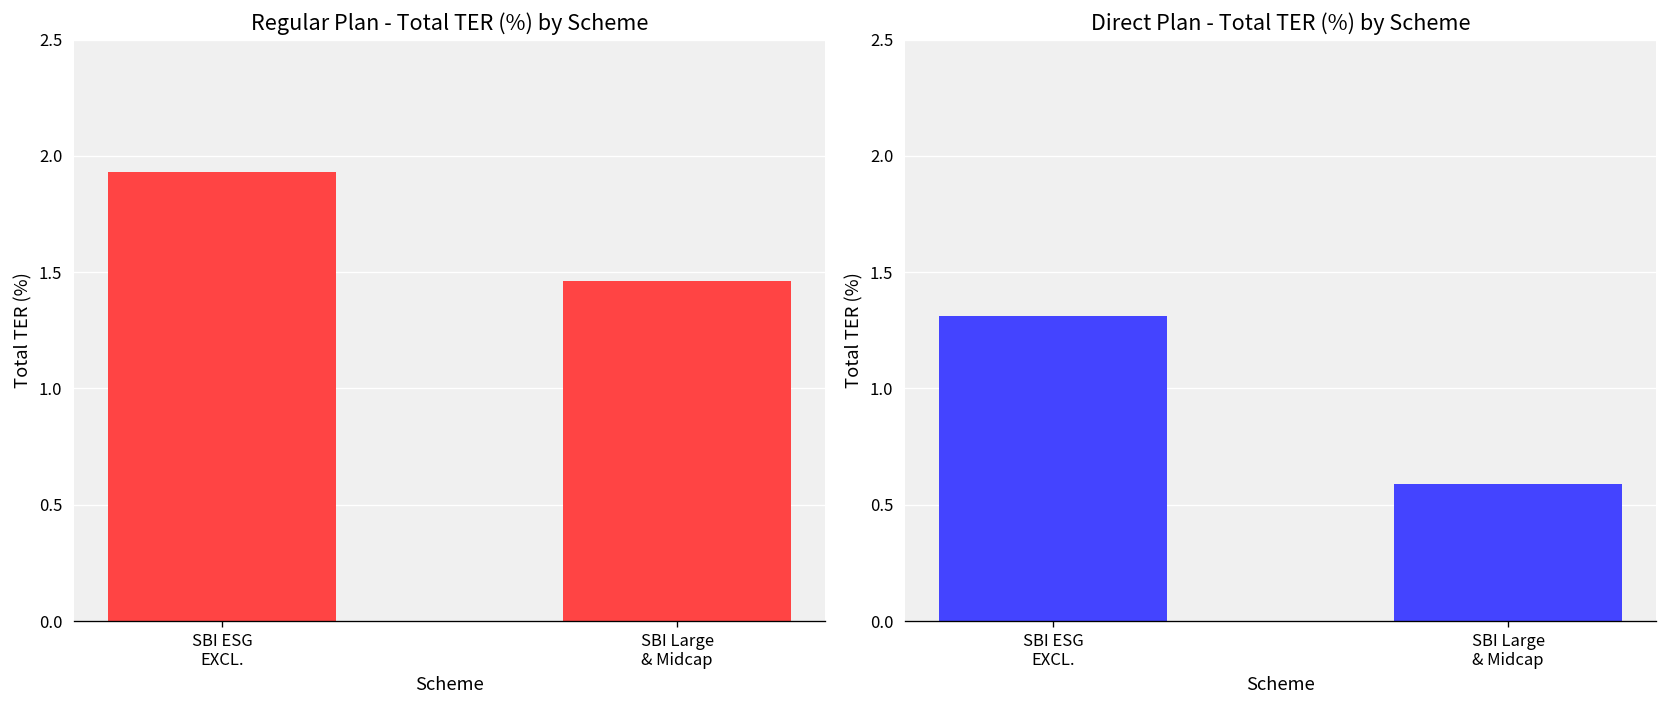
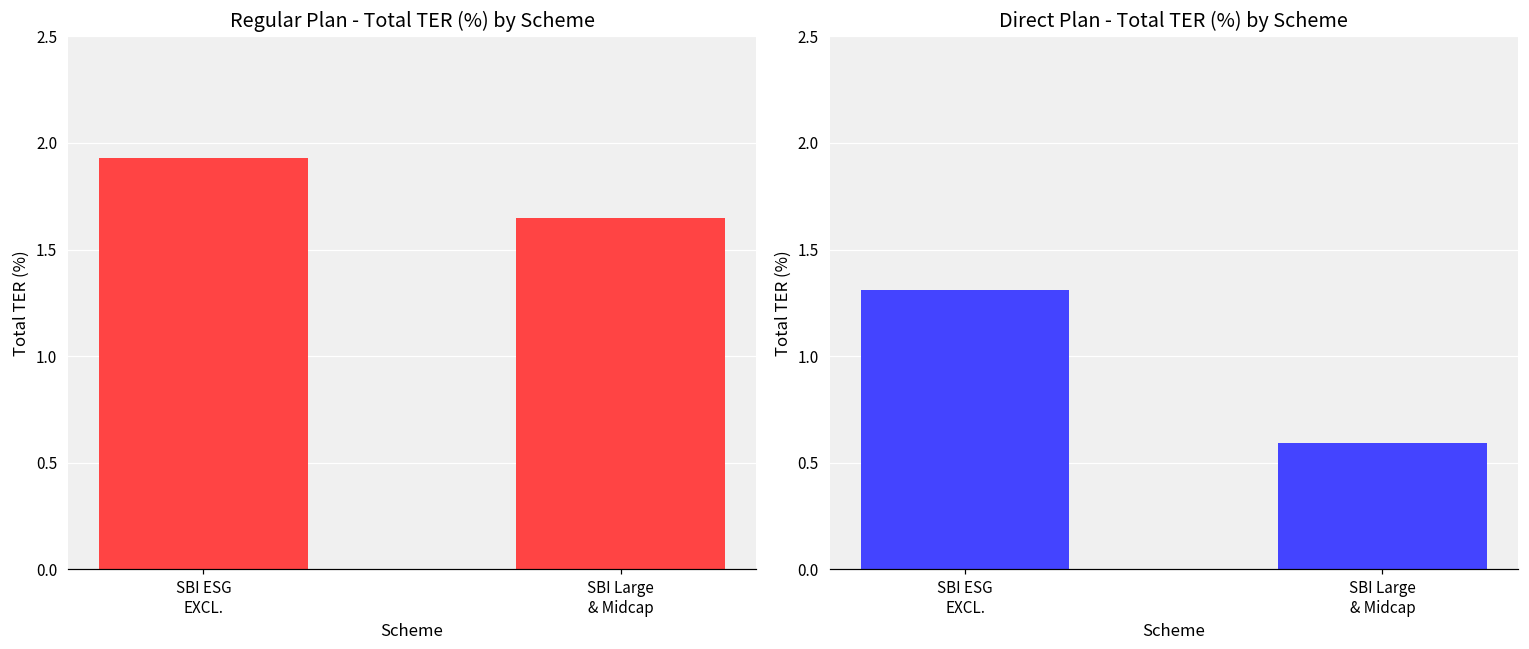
  {
    "Regular Plan - Total TER (%) by Scheme": {
      "SBI ESG EXCL.": 1.93,
-     "SBI Large & Midcap": 1.46
+     "SBI Large & Midcap": 1.65
    },
    "Direct Plan - Total TER (%) by Scheme": {
      "SBI ESG EXCL.": 1.31,
      "SBI Large & Midcap": 0.59
    }
  }
